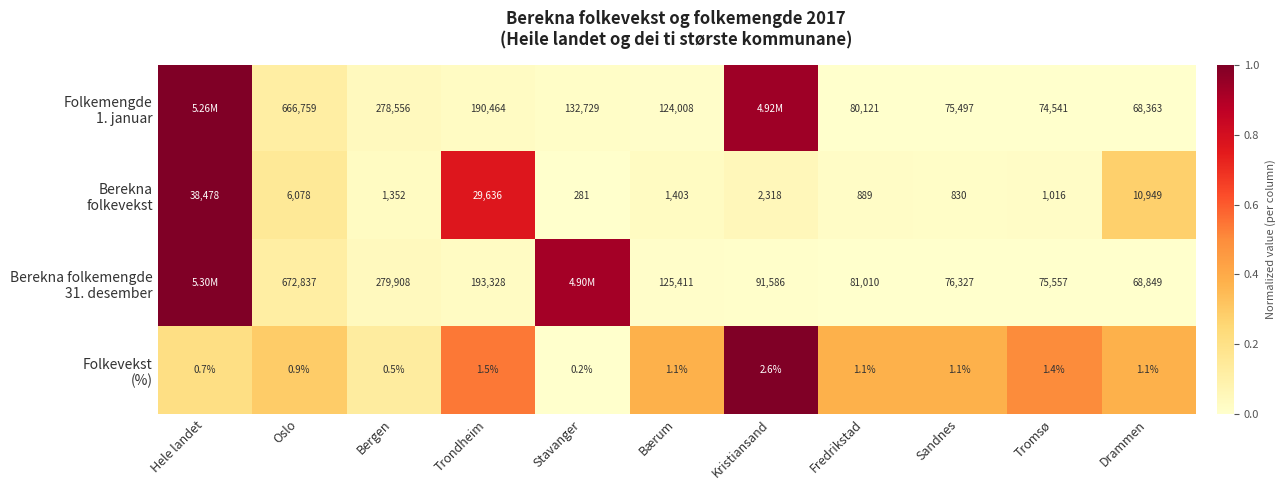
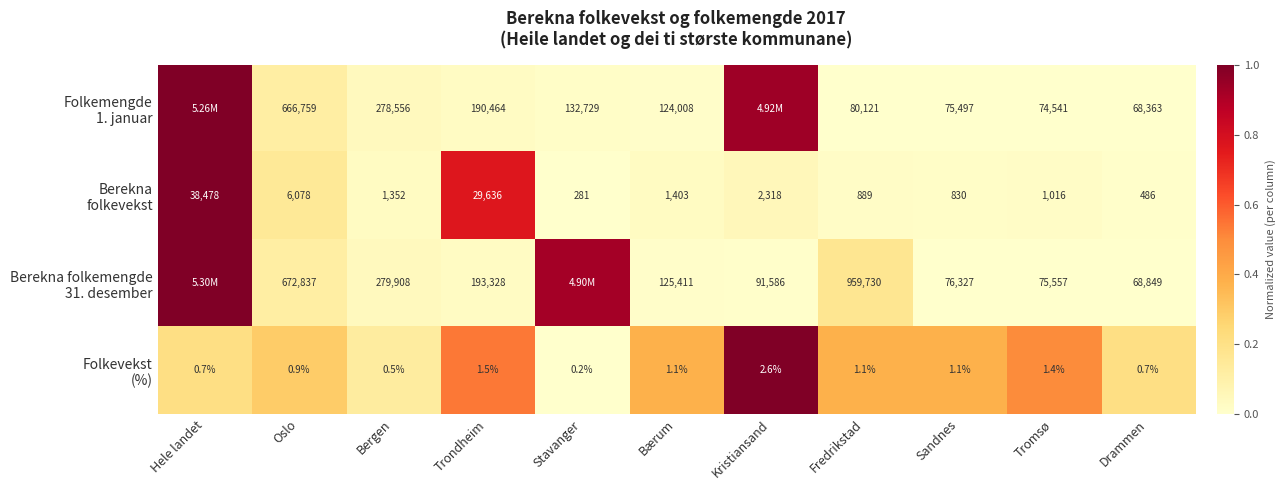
  {
    "Folkemengde 1. januar": {
      "Hele landet": "5.26M",
      "Oslo": "666,759",
      "Bergen": "278,556",
      "Trondheim": "190,464",
      "Stavanger": "132,729",
      "Bærum": "124,008",
      "Kristiansand": "4.92M",
      "Fredrikstad": "80,121",
      "Sandnes": "75,497",
      "Tromsø": "74,541",
      "Drammen": "68,363"
    },
    "Berekna folkevekst": {
      "Hele landet": "38,478",
      "Oslo": "6,078",
      "Bergen": "1,352",
      "Trondheim": "29,636",
      "Stavanger": "281",
      "Bærum": "1,403",
      "Kristiansand": "2,318",
      "Fredrikstad": "889",
      "Sandnes": "830",
      "Tromsø": "1,016",
-     "Drammen": "10,949"
+     "Drammen": "486"
    },
    "Berekna folkemengde 31. desember": {
      "Hele landet": "5.30M",
      "Oslo": "672,837",
      "Bergen": "279,908",
      "Trondheim": "193,328",
      "Stavanger": "4.90M",
      "Bærum": "125,411",
      "Kristiansand": "91,586",
-     "Fredrikstad": "81,010",
+     "Fredrikstad": "959,730",
      "Sandnes": "76,327",
      "Tromsø": "75,557",
      "Drammen": "68,849"
    },
    "Folkevekst (%)": {
      "Hele landet": "0.7%",
      "Oslo": "0.9%",
      "Bergen": "0.5%",
      "Trondheim": "1.5%",
      "Stavanger": "0.2%",
      "Bærum": "1.1%",
      "Kristiansand": "2.6%",
      "Fredrikstad": "1.1%",
      "Sandnes": "1.1%",
      "Tromsø": "1.4%",
-     "Drammen": "1.1%"
+     "Drammen": "0.7%"
    }
  }
